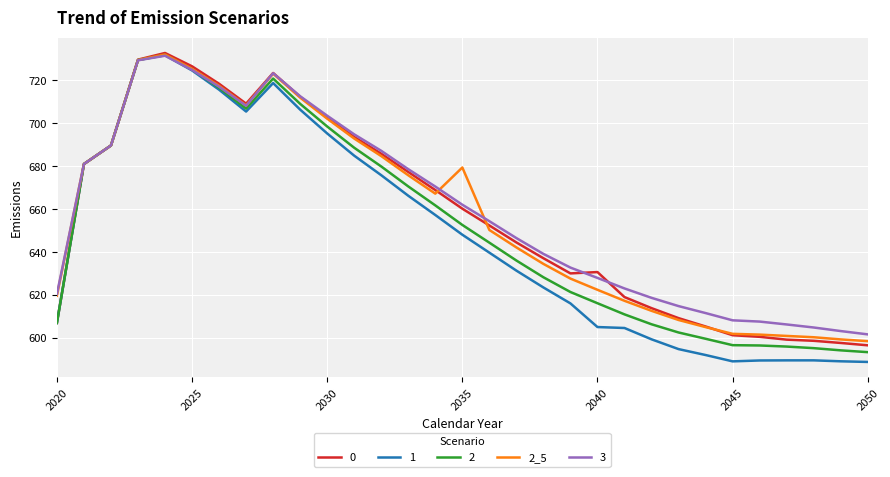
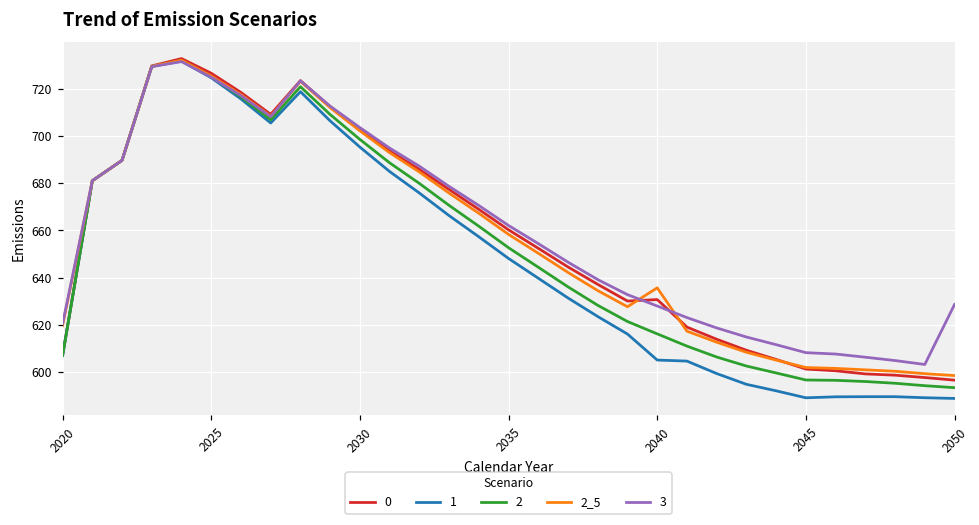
  {
    "0": {
      "2035": 660,
      "2040": 631,
      "2050": 597
    },
    "1": {
      "2030": 695,
      "2035": 648,
      "2040": 605,
      "2045": 589,
      "2050": 589
    },
    "2": {
      "2030": 699,
      "2035": 653,
      "2040": 616,
      "2045": 597,
      "2050": 593
    },
    "2_5": {
-     "2035": 679,
-     "2040": 622,
+     "2035": 658,
+     "2040": 636,
      "2050": 599
    },
    "3": {
      "2035": 662,
      "2040": 628,
      "2045": 608,
-     "2050": 602
+     "2050": 629
    }
  }
